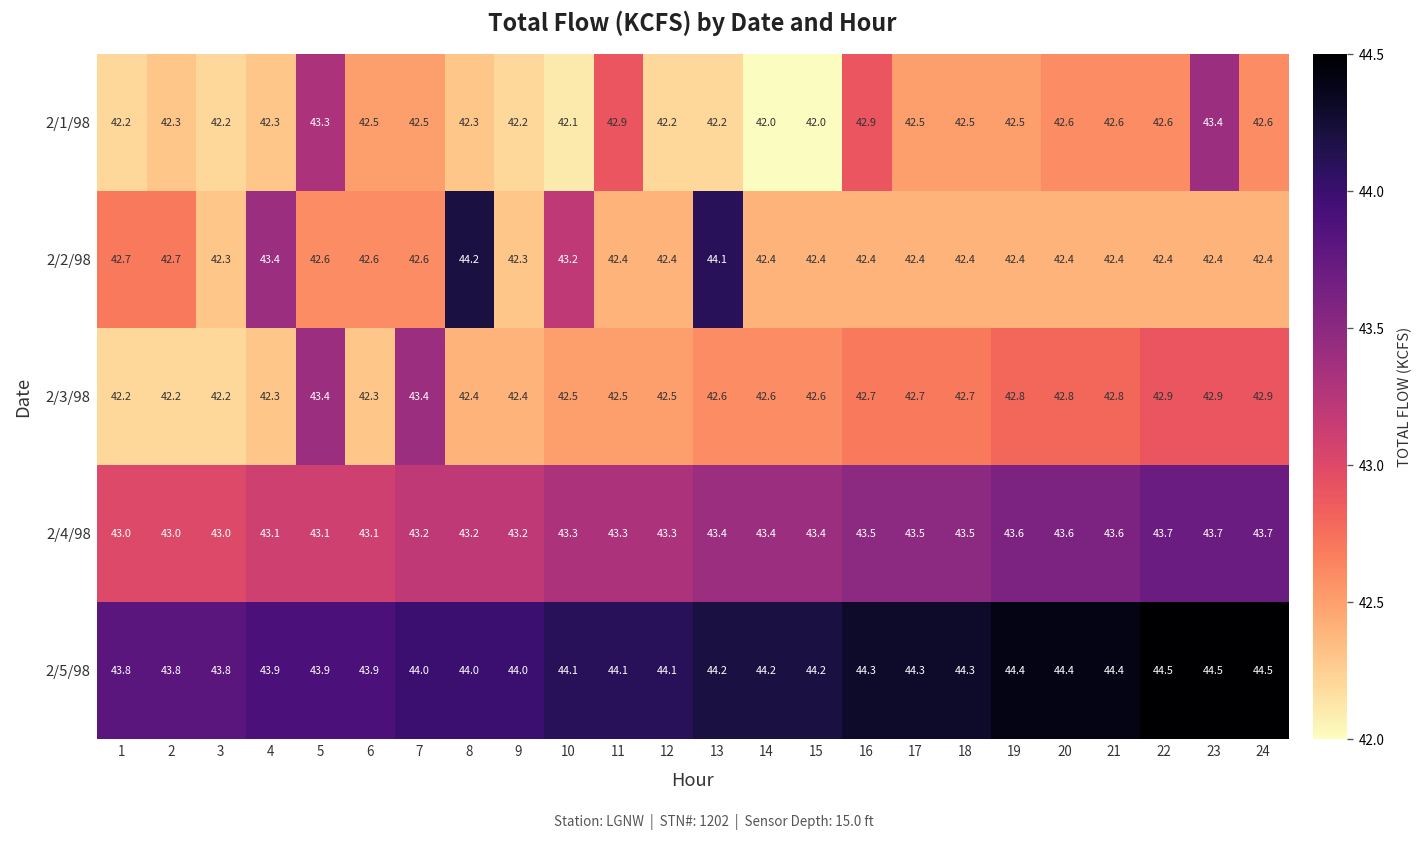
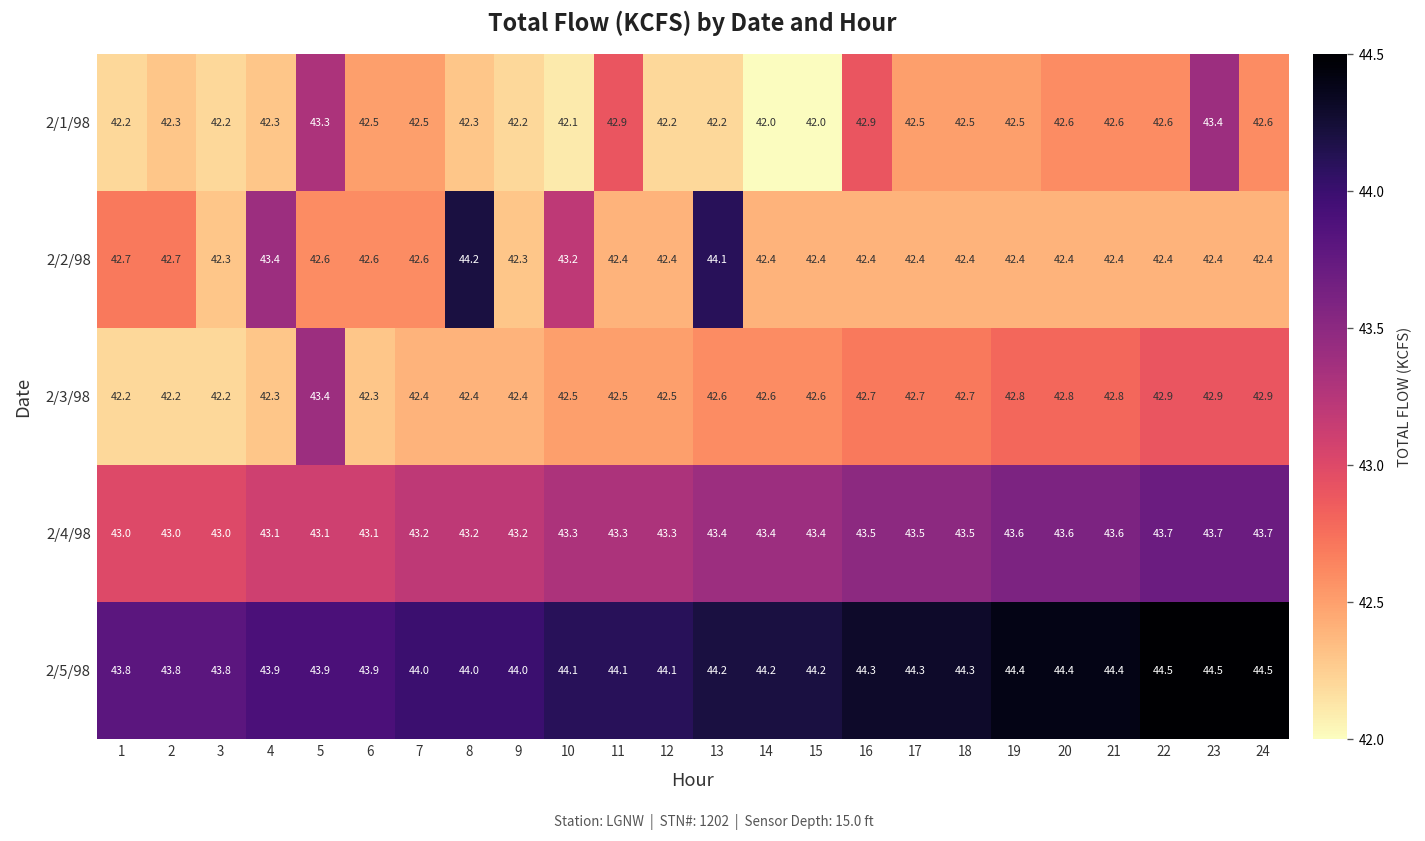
  {
    "2/1/98": {
      "1": 42.2,
      "2": 42.3,
      "3": 42.2,
      "4": 42.3,
      "5": 43.3,
      "6": 42.5,
      "7": 42.5,
      "8": 42.3,
      "9": 42.2,
      "10": 42.1,
      "11": 42.9,
      "12": 42.2,
      "13": 42.2,
      "14": 42.0,
      "15": 42.0,
      "16": 42.9,
      "17": 42.5,
      "18": 42.5,
      "19": 42.5,
      "20": 42.6,
      "21": 42.6,
      "22": 42.6,
      "23": 43.4,
      "24": 42.6
    },
    "2/2/98": {
      "1": 42.7,
      "2": 42.7,
      "3": 42.3,
      "4": 43.4,
      "5": 42.6,
      "6": 42.6,
      "7": 42.6,
      "8": 44.2,
      "9": 42.3,
      "10": 43.2,
      "11": 42.4,
      "12": 42.4,
      "13": 44.1,
      "14": 42.4,
      "15": 42.4,
      "16": 42.4,
      "17": 42.4,
      "18": 42.4,
      "19": 42.4,
      "20": 42.4,
      "21": 42.4,
      "22": 42.4,
      "23": 42.4,
      "24": 42.4
    },
    "2/3/98": {
      "1": 42.2,
      "2": 42.2,
      "3": 42.2,
      "4": 42.3,
      "5": 43.4,
      "6": 42.3,
-     "7": 43.4,
+     "7": 42.4,
      "8": 42.4,
      "9": 42.4,
      "10": 42.5,
      "11": 42.5,
      "12": 42.5,
      "13": 42.6,
      "14": 42.6,
      "15": 42.6,
      "16": 42.7,
      "17": 42.7,
      "18": 42.7,
      "19": 42.8,
      "20": 42.8,
      "21": 42.8,
      "22": 42.9,
      "23": 42.9,
      "24": 42.9
    },
    "2/4/98": {
      "1": 43.0,
      "2": 43.0,
      "3": 43.0,
      "4": 43.1,
      "5": 43.1,
      "6": 43.1,
      "7": 43.2,
      "8": 43.2,
      "9": 43.2,
      "10": 43.3,
      "11": 43.3,
      "12": 43.3,
      "13": 43.4,
      "14": 43.4,
      "15": 43.4,
      "16": 43.5,
      "17": 43.5,
      "18": 43.5,
      "19": 43.6,
      "20": 43.6,
      "21": 43.6,
      "22": 43.7,
      "23": 43.7,
      "24": 43.7
    },
    "2/5/98": {
      "1": 43.8,
      "2": 43.8,
      "3": 43.8,
      "4": 43.9,
      "5": 43.9,
      "6": 43.9,
      "7": 44.0,
      "8": 44.0,
      "9": 44.0,
      "10": 44.1,
      "11": 44.1,
      "12": 44.1,
      "13": 44.2,
      "14": 44.2,
      "15": 44.2,
      "16": 44.3,
      "17": 44.3,
      "18": 44.3,
      "19": 44.4,
      "20": 44.4,
      "21": 44.4,
      "22": 44.5,
      "23": 44.5,
      "24": 44.5
    }
  }
